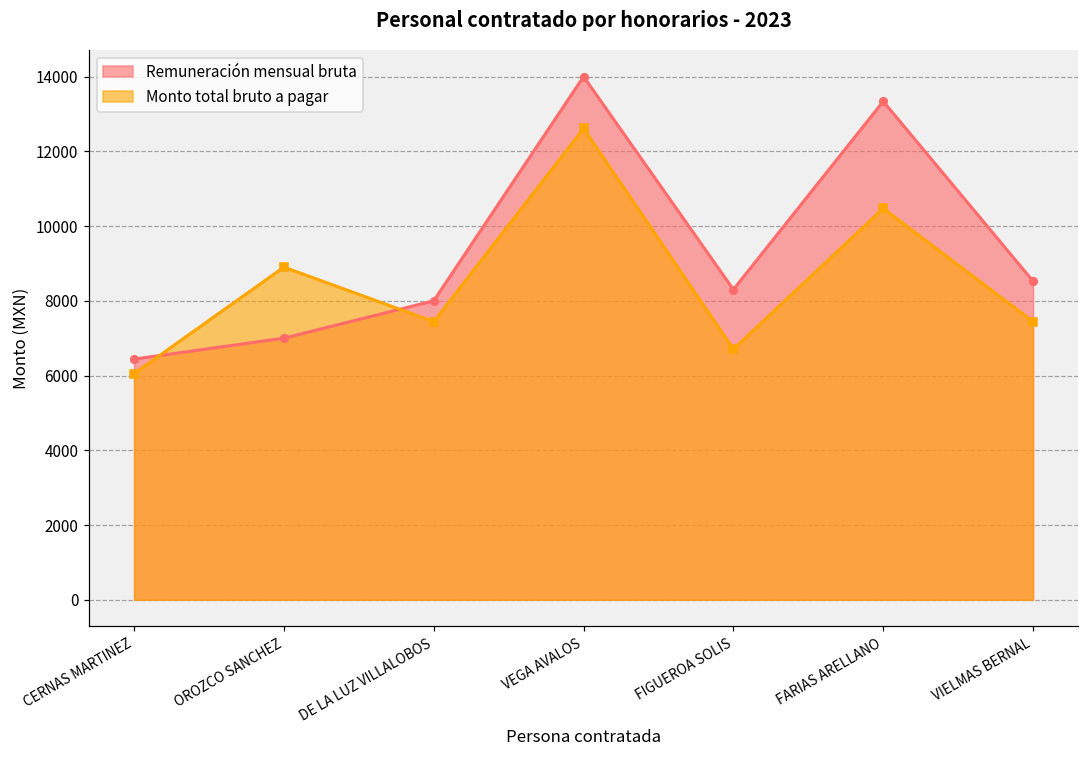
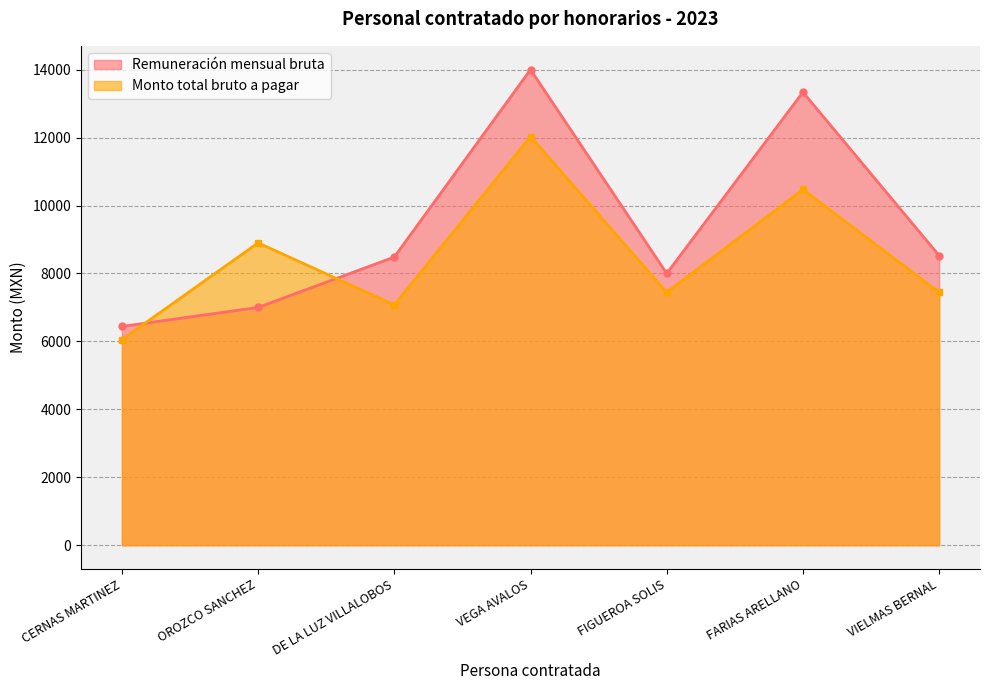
  {
    "Remuneración mensual bruta": {
      "CERNAS MARTINEZ": 6400,
      "OROZCO SANCHEZ": 7000,
-     "DE LA LUZ VILLALOBOS": 8000,
+     "DE LA LUZ VILLALOBOS": 8500,
      "VEGA AVALOS": 14000,
-     "FIGUEROA SOLIS": 8300,
+     "FIGUEROA SOLIS": 8000,
      "FARIAS ARELLANO": 13300,
      "VIELMAS BERNAL": 8500
    },
    "Monto total bruto a pagar": {
      "CERNAS MARTINEZ": 6100,
      "OROZCO SANCHEZ": 8900,
-     "DE LA LUZ VILLALOBOS": 7400,
-     "VEGA AVALOS": 12600,
-     "FIGUEROA SOLIS": 6700,
+     "DE LA LUZ VILLALOBOS": 7100,
+     "VEGA AVALOS": 12000,
+     "FIGUEROA SOLIS": 7400,
      "FARIAS ARELLANO": 10500,
      "VIELMAS BERNAL": 7400
    }
  }
